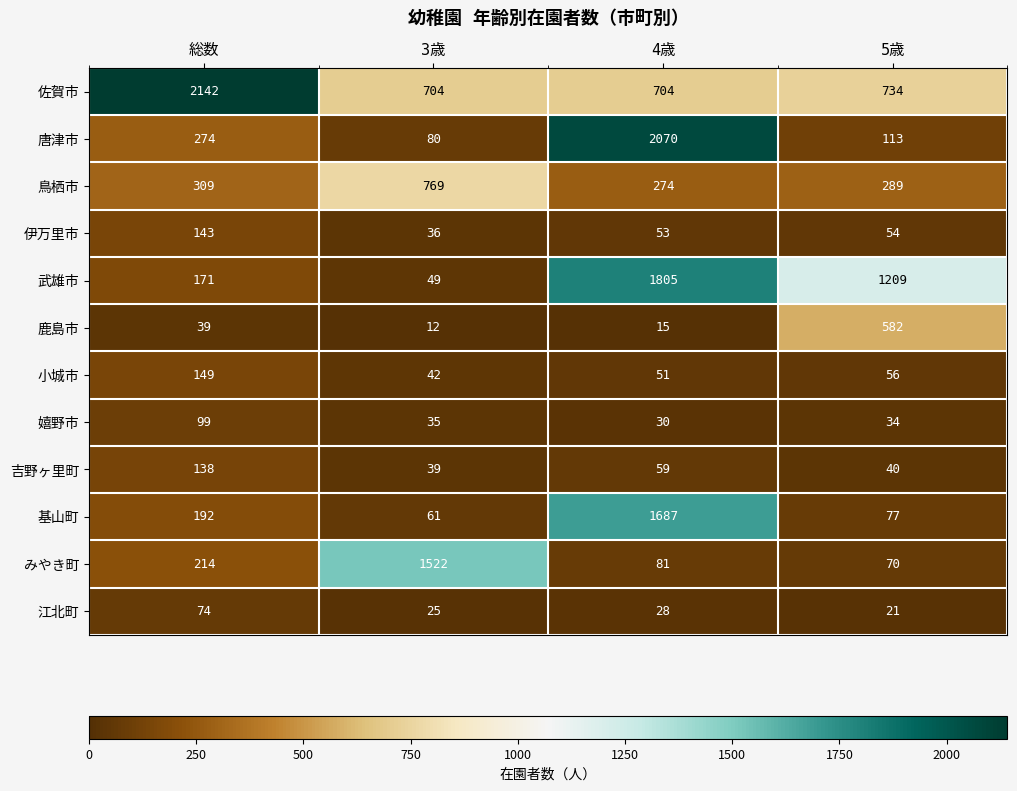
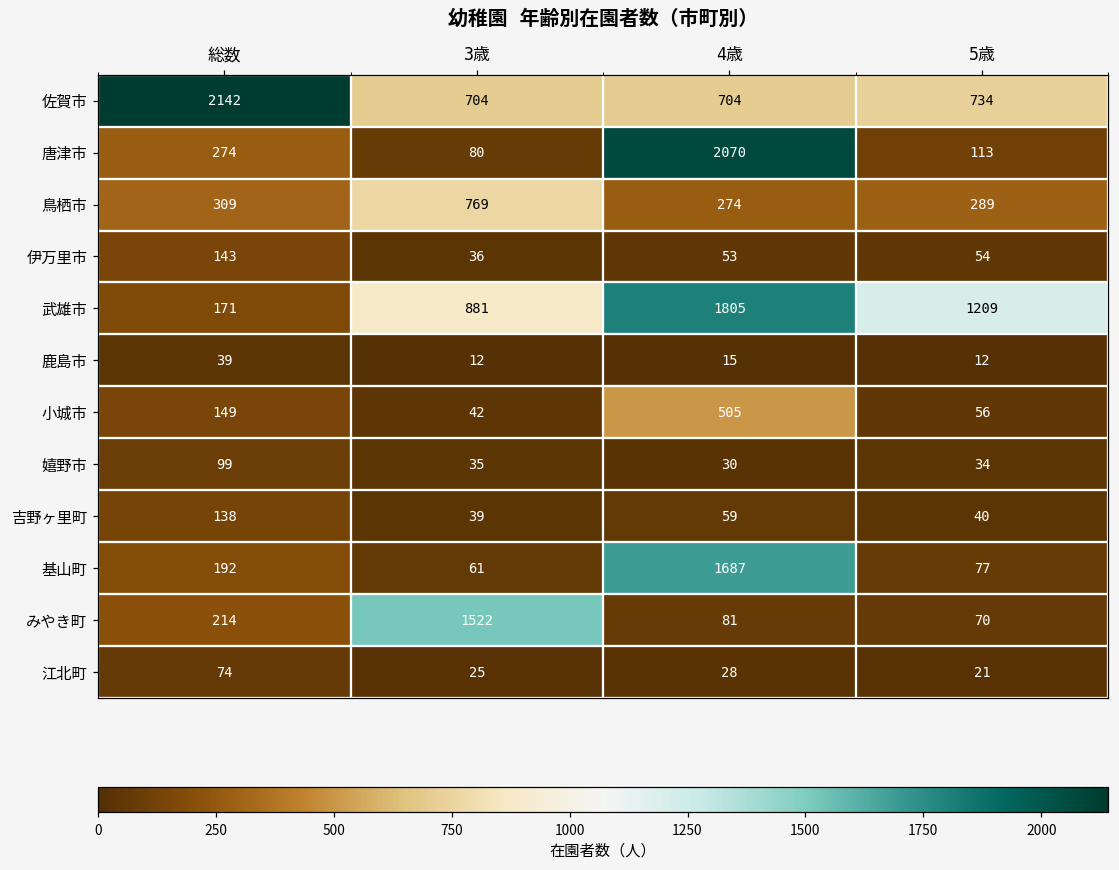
  {
    "佐賀市": {
      "総数": 2142,
      "3歳": 704,
      "4歳": 704,
      "5歳": 734
    },
    "唐津市": {
      "総数": 274,
      "3歳": 80,
      "4歳": 2070,
      "5歳": 113
    },
    "鳥栖市": {
      "総数": 309,
      "3歳": 769,
      "4歳": 274,
      "5歳": 289
    },
    "伊万里市": {
      "総数": 143,
      "3歳": 36,
      "4歳": 53,
      "5歳": 54
    },
    "武雄市": {
      "総数": 171,
-     "3歳": 49,
+     "3歳": 881,
      "4歳": 1805,
      "5歳": 1209
    },
    "鹿島市": {
      "総数": 39,
      "3歳": 12,
      "4歳": 15,
-     "5歳": 582
+     "5歳": 12
    },
    "小城市": {
      "総数": 149,
      "3歳": 42,
-     "4歳": 51,
+     "4歳": 505,
      "5歳": 56
    },
    "嬉野市": {
      "総数": 99,
      "3歳": 35,
      "4歳": 30,
      "5歳": 34
    },
    "吉野ヶ里町": {
      "総数": 138,
      "3歳": 39,
      "4歳": 59,
      "5歳": 40
    },
    "基山町": {
      "総数": 192,
      "3歳": 61,
      "4歳": 1687,
      "5歳": 77
    },
    "みやき町": {
      "総数": 214,
      "3歳": 1522,
      "4歳": 81,
      "5歳": 70
    },
    "江北町": {
      "総数": 74,
      "3歳": 25,
      "4歳": 28,
      "5歳": 21
    }
  }
